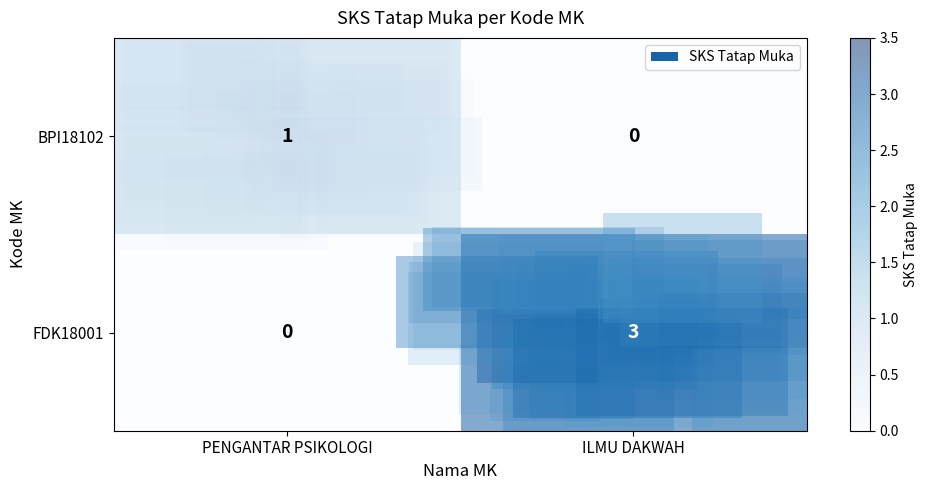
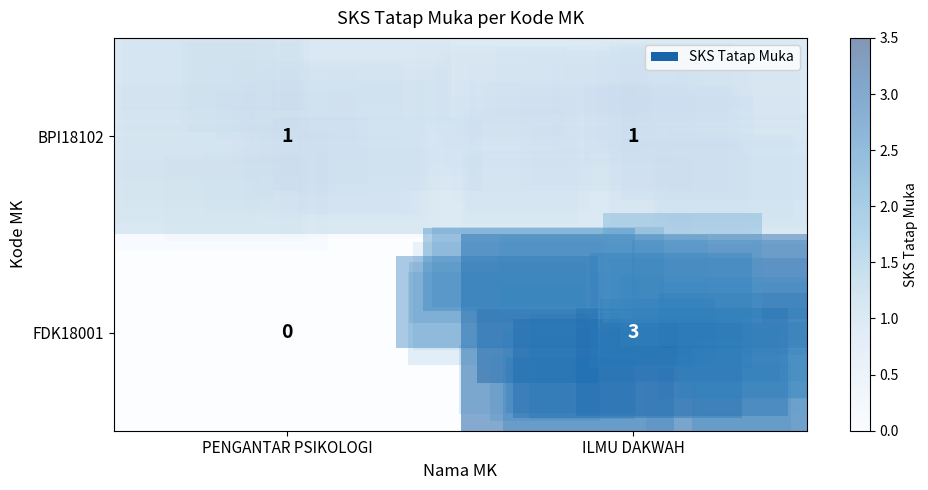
  {
    "BPI18102": {
      "PENGANTAR PSIKOLOGI": 1,
-     "ILMU DAKWAH": 0
+     "ILMU DAKWAH": 1
    },
    "FDK18001": {
      "PENGANTAR PSIKOLOGI": 0,
      "ILMU DAKWAH": 3
    }
  }
